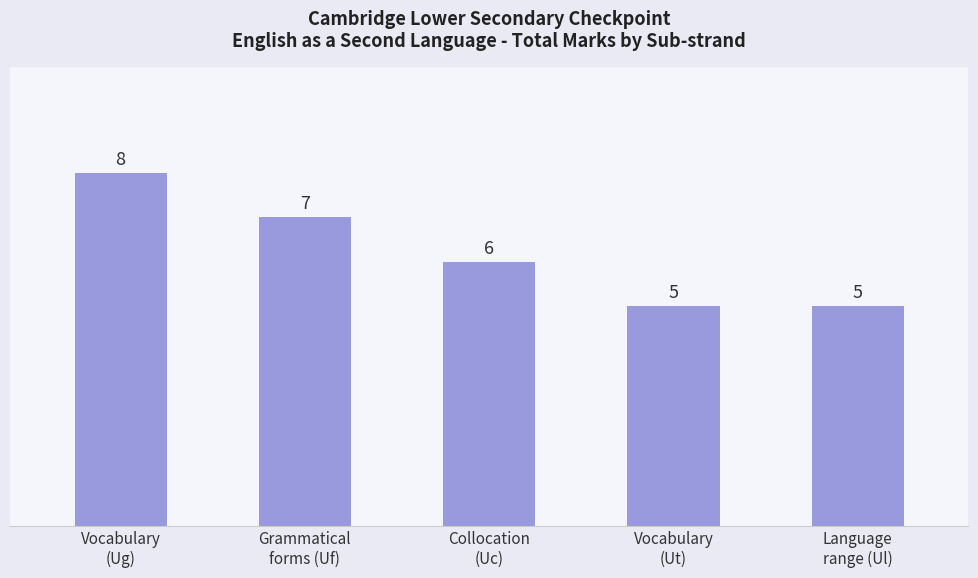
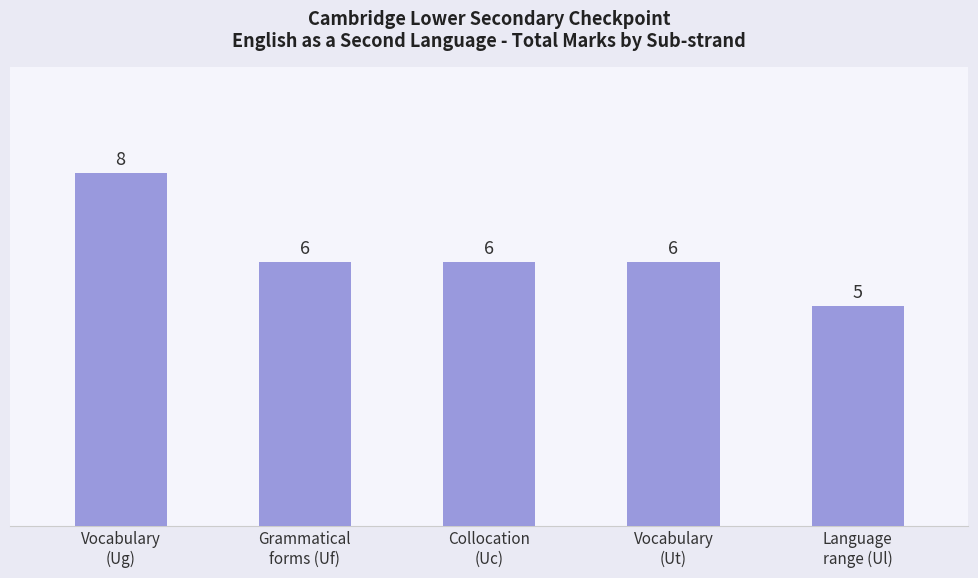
  {
    "Vocabulary (Ug)": 8,
-   "Grammatical forms (Uf)": 7,
+   "Grammatical forms (Uf)": 6,
    "Collocation (Uc)": 6,
-   "Vocabulary (Ut)": 5,
+   "Vocabulary (Ut)": 6,
    "Language range (Ul)": 5
  }
